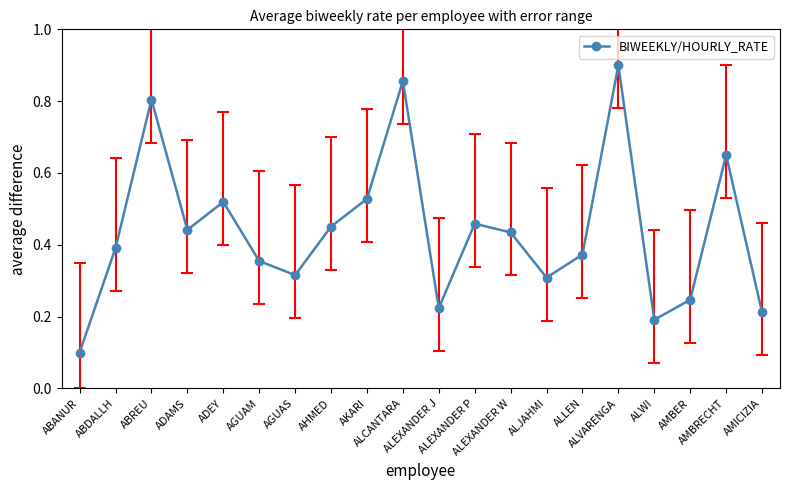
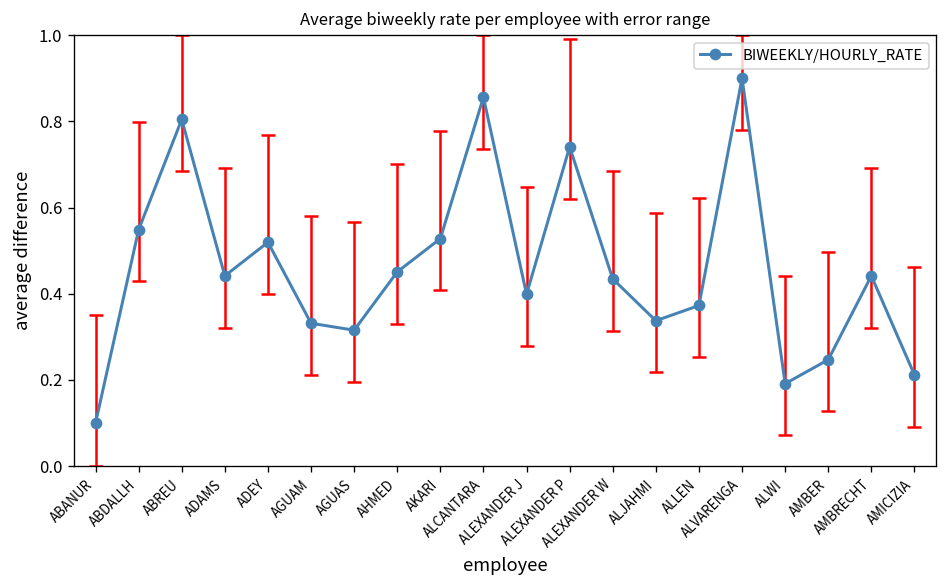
  {
    "BIWEEKLY/HOURLY_RATE": {
      "ABANUR": 0.10,
-     "ABDALLH": 0.39,
+     "ABDALLH": 0.55,
      "ABREU": 0.80,
      "ADAMS": 0.44,
      "ADEY": 0.52,
-     "AGUAM": 0.35,
+     "AGUAM": 0.33,
      "AGUAS": 0.32,
      "AHMED": 0.45,
      "AKARI": 0.53,
      "ALCANTARA": 0.86,
-     "ALEXANDER J": 0.22,
-     "ALEXANDER P": 0.46,
+     "ALEXANDER J": 0.40,
+     "ALEXANDER P": 0.74,
      "ALEXANDER W": 0.43,
-     "ALJAHMI": 0.31,
+     "ALJAHMI": 0.34,
      "ALLEN": 0.37,
      "ALVARENGA": 0.90,
      "ALWI": 0.19,
      "AMBER": 0.25,
-     "AMBRECHT": 0.65,
+     "AMBRECHT": 0.44,
      "AMICIZIA": 0.21
    }
  }
